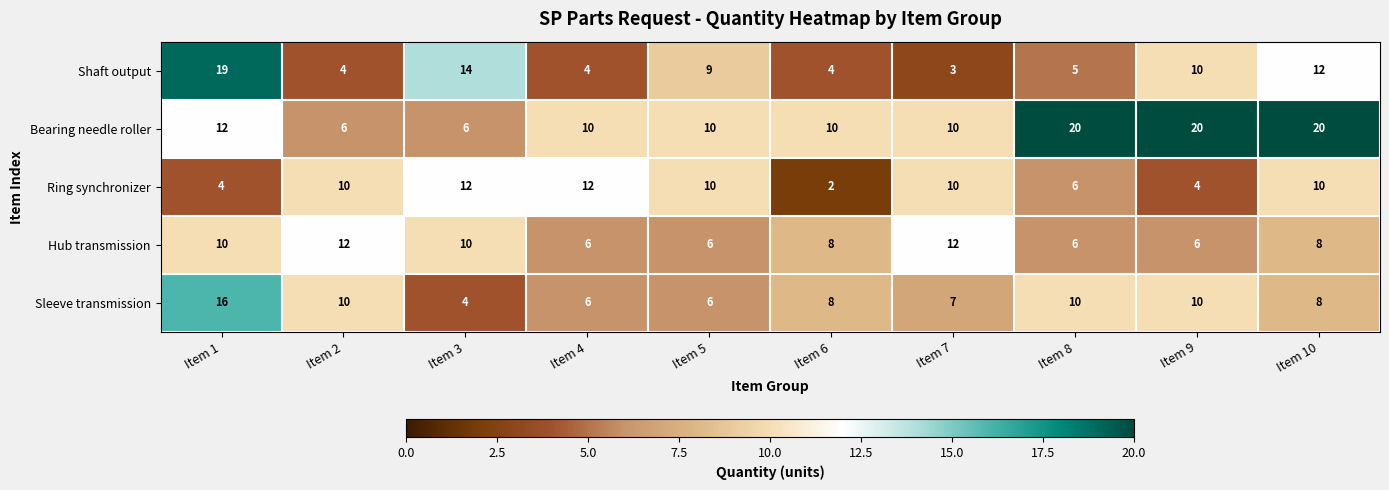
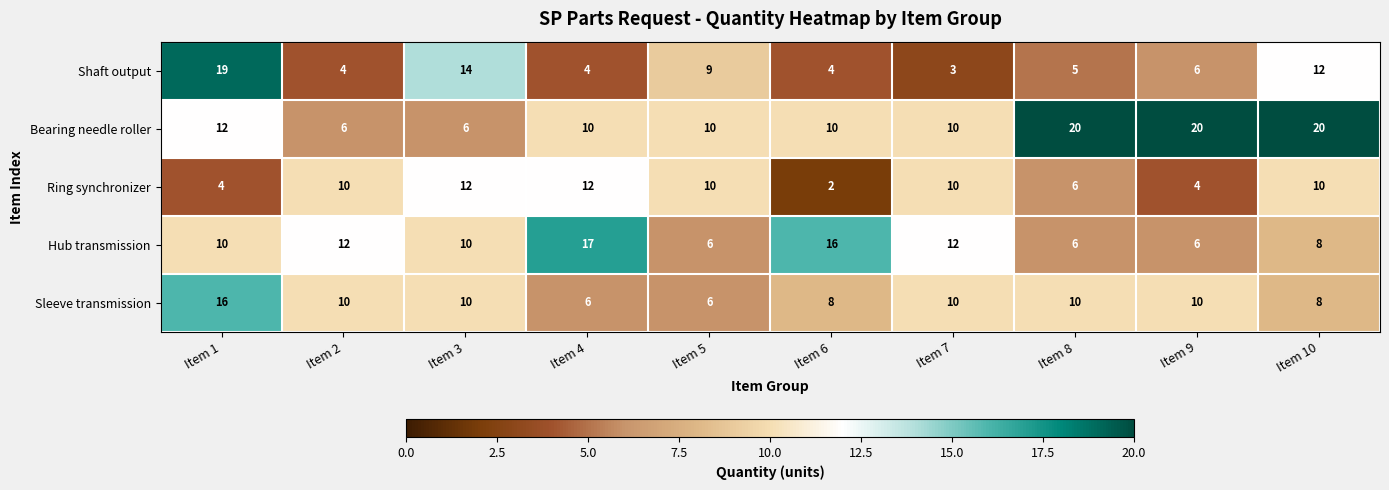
  {
    "Shaft output": {
      "Item 1": 19,
      "Item 2": 4,
      "Item 3": 14,
      "Item 4": 4,
      "Item 5": 9,
      "Item 6": 4,
      "Item 7": 3,
      "Item 8": 5,
-     "Item 9": 10,
+     "Item 9": 6,
      "Item 10": 12
    },
    "Bearing needle roller": {
      "Item 1": 12,
      "Item 2": 6,
      "Item 3": 6,
      "Item 4": 10,
      "Item 5": 10,
      "Item 6": 10,
      "Item 7": 10,
      "Item 8": 20,
      "Item 9": 20,
      "Item 10": 20
    },
    "Ring synchronizer": {
      "Item 1": 4,
      "Item 2": 10,
      "Item 3": 12,
      "Item 4": 12,
      "Item 5": 10,
      "Item 6": 2,
      "Item 7": 10,
      "Item 8": 6,
      "Item 9": 4,
      "Item 10": 10
    },
    "Hub transmission": {
      "Item 1": 10,
      "Item 2": 12,
      "Item 3": 10,
-     "Item 4": 6,
+     "Item 4": 17,
      "Item 5": 6,
-     "Item 6": 8,
+     "Item 6": 16,
      "Item 7": 12,
      "Item 8": 6,
      "Item 9": 6,
      "Item 10": 8
    },
    "Sleeve transmission": {
      "Item 1": 16,
      "Item 2": 10,
-     "Item 3": 4,
+     "Item 3": 10,
      "Item 4": 6,
      "Item 5": 6,
      "Item 6": 8,
-     "Item 7": 7,
+     "Item 7": 10,
      "Item 8": 10,
      "Item 9": 10,
      "Item 10": 8
    }
  }
